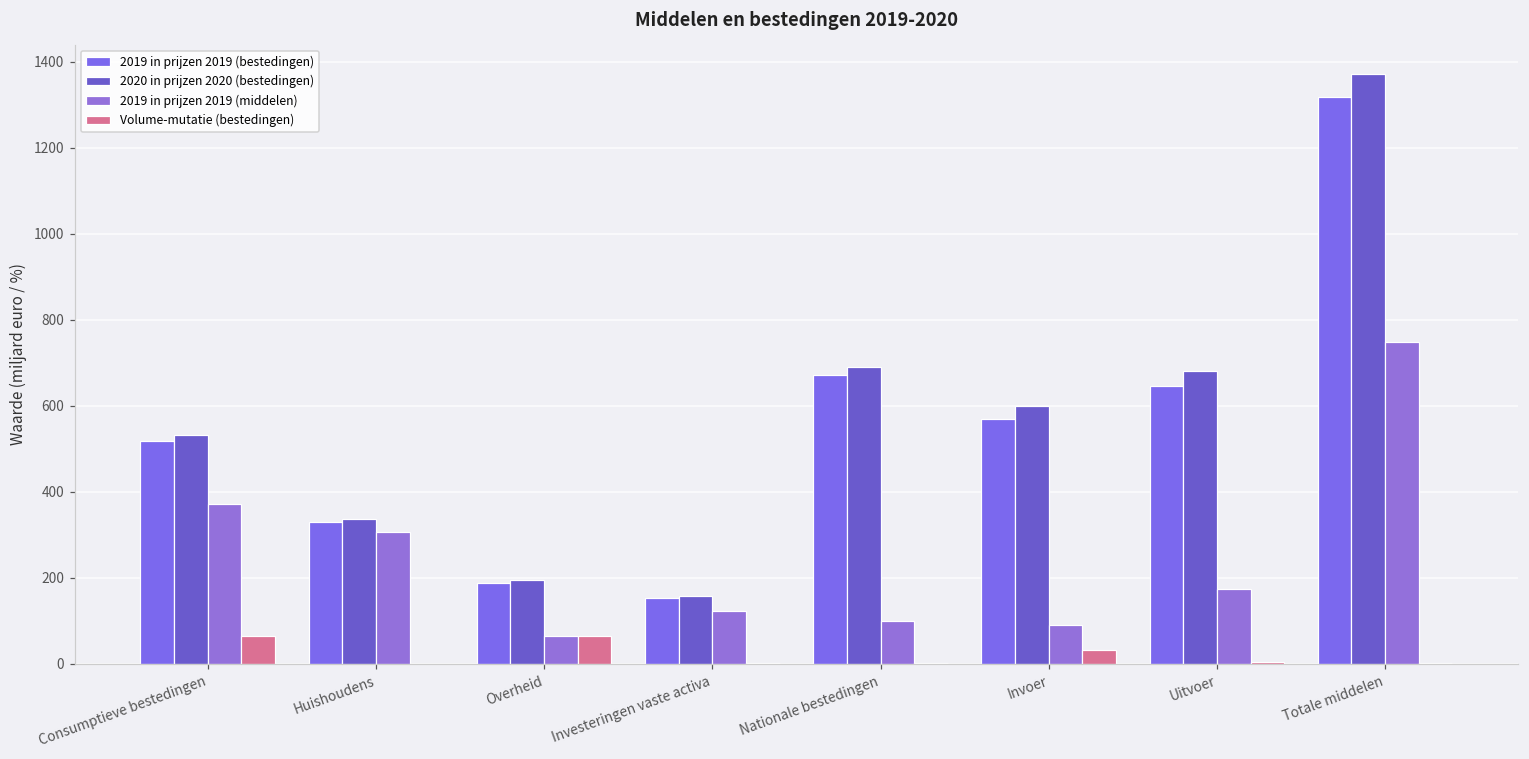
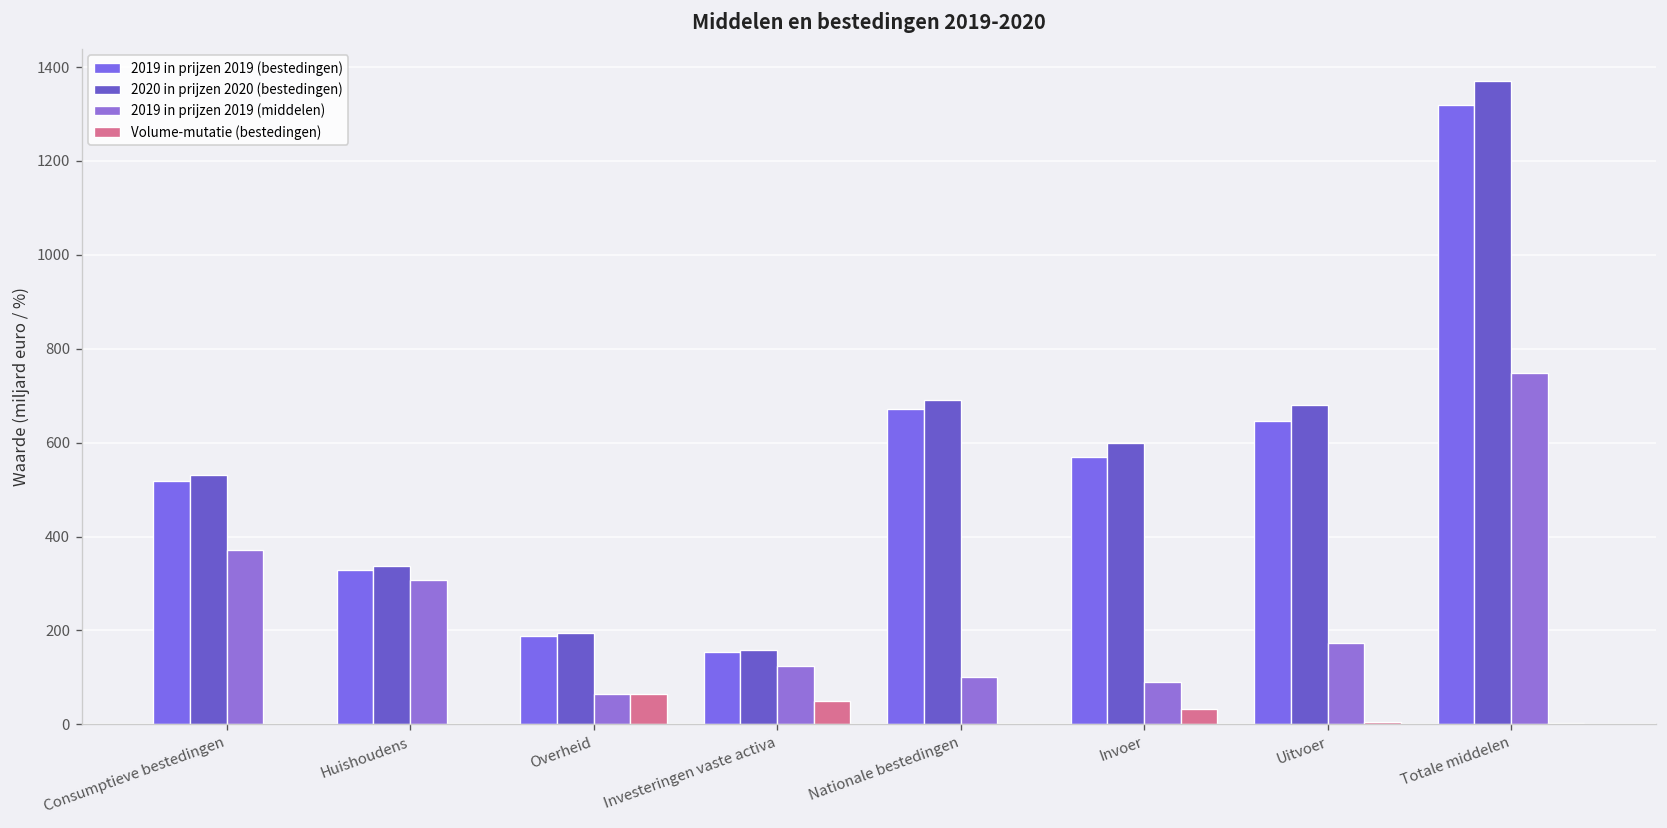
  {
    "Volume-mutatie (bestedingen)": {
-     "Consumptieve bestedingen": 60,
+     "Consumptieve bestedingen": 0,
      "Overheid": 60,
-     "Investeringen vaste activa": 0,
+     "Investeringen vaste activa": 50,
      "Invoer": 30
    }
  }
